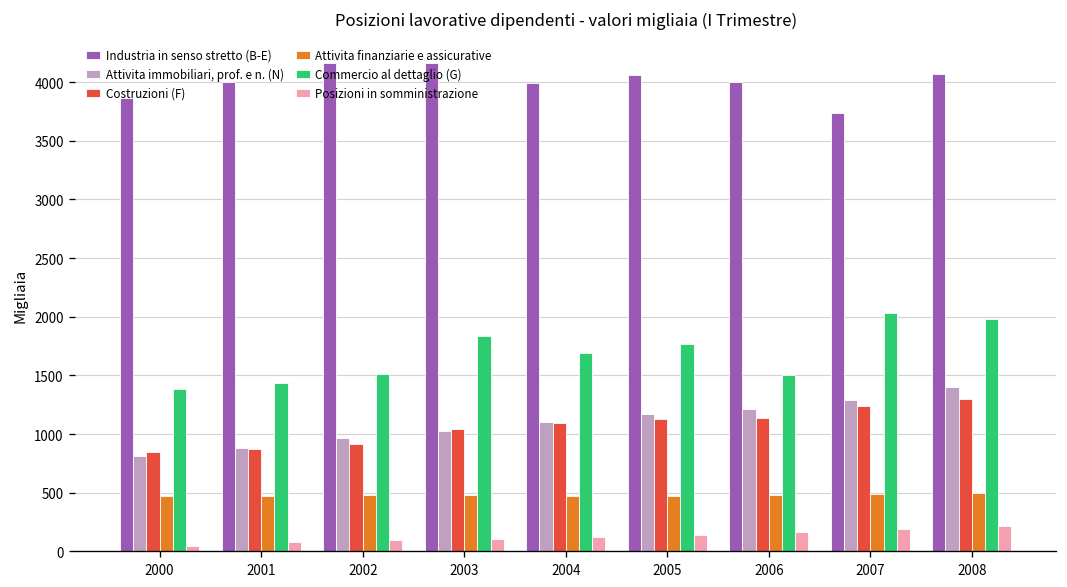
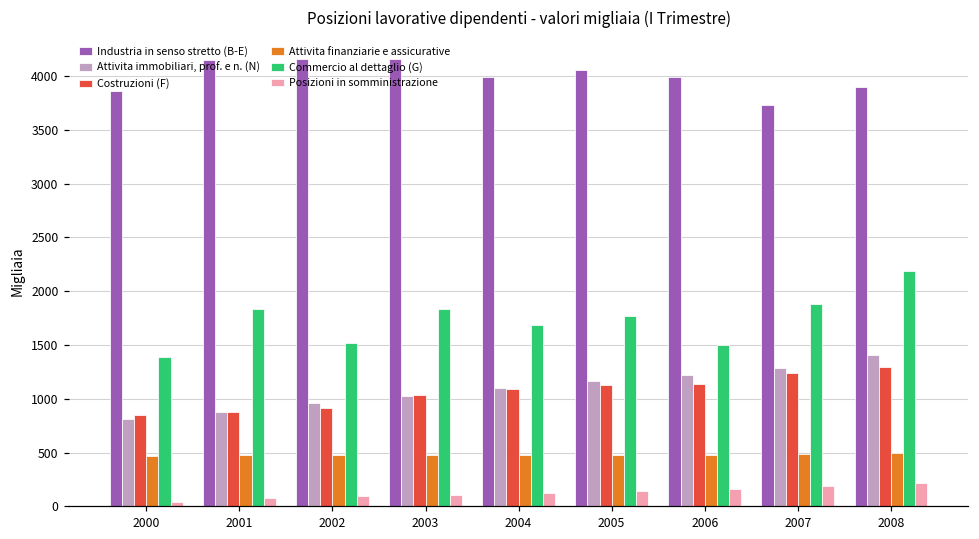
  {
    "Industria in senso stretto (B-E)": {
      "2000": 3900,
-     "2001": 4000,
+     "2001": 4200,
      "2002": 4200,
      "2003": 4200,
      "2004": 4000,
      "2005": 4100,
      "2006": 4000,
      "2007": 3700,
-     "2008": 4100
+     "2008": 3900
    },
    "Commercio al dettaglio (G)": {
      "2000": 1400,
-     "2001": 1400,
+     "2001": 1800,
      "2002": 1500,
      "2003": 1800,
      "2004": 1700,
      "2005": 1800,
      "2006": 1500,
-     "2007": 2000,
-     "2008": 2000
+     "2007": 1900,
+     "2008": 2200
    }
  }
